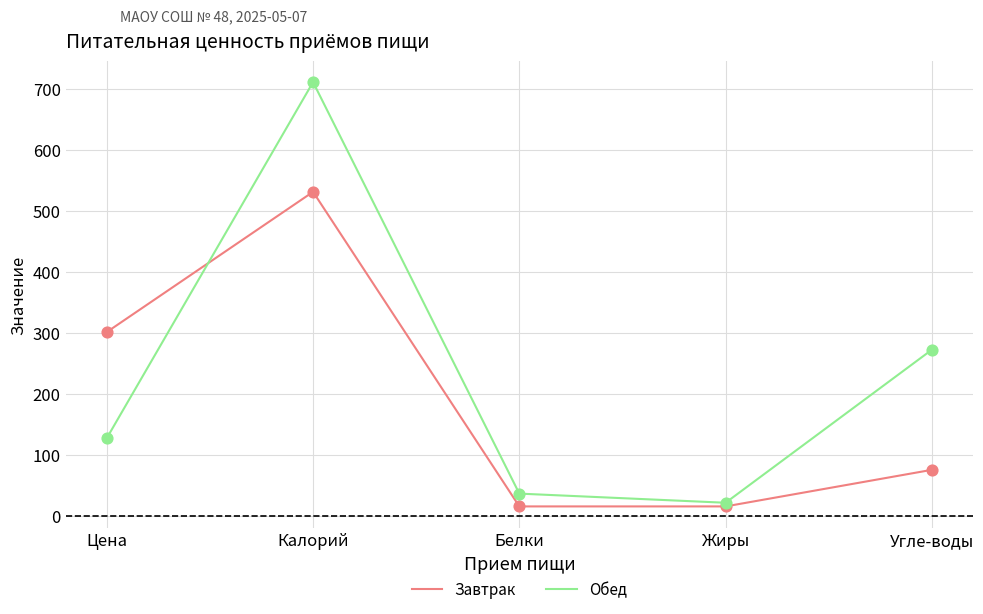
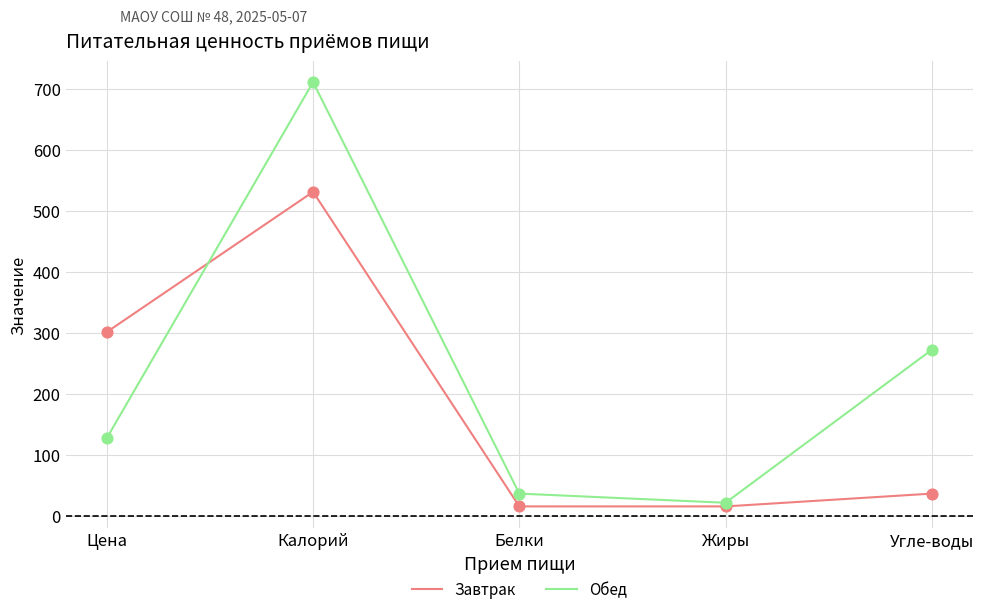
  {
    "Завтрак": {
      "Цена": 300,
      "Калорий": 530,
      "Белки": 20,
      "Жиры": 20,
-     "Угле-воды": 80
+     "Угле-воды": 40
    },
    "Обед": {
      "Цена": 130,
      "Калорий": 710,
      "Белки": 40,
      "Жиры": 20,
      "Угле-воды": 270
    }
  }
